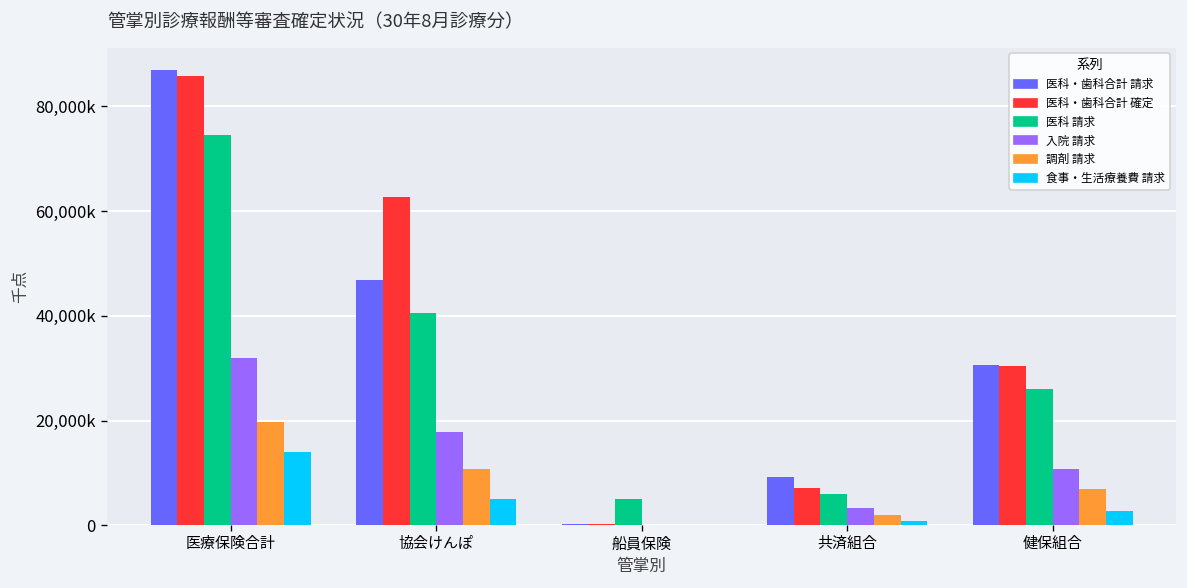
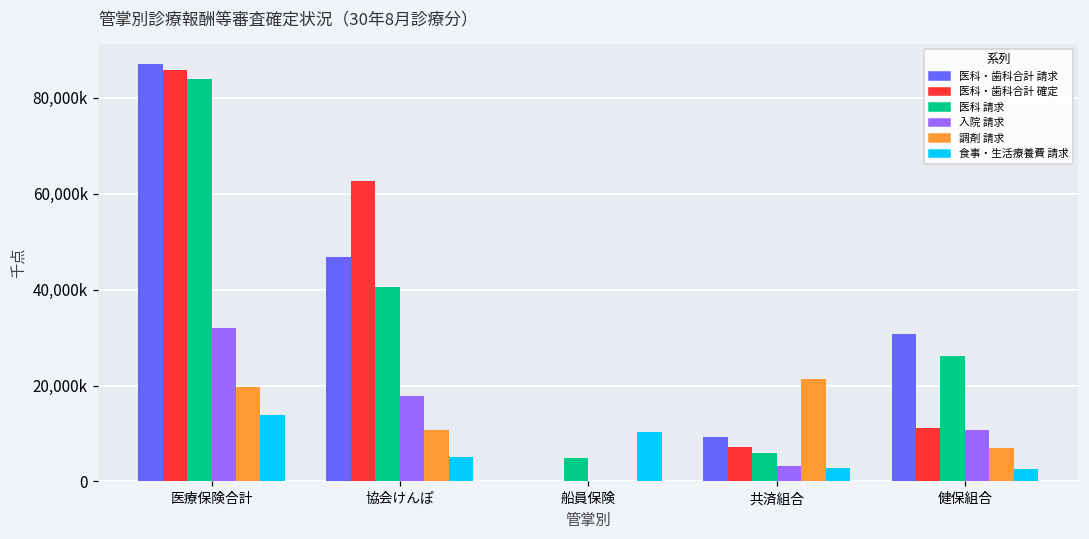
  {
    "医科・歯科合計 確定": {
      "医療保険合計": "86,000,000",
      "協会けんぽ": "63,000,000",
      "共済組合": "7,000,000",
-     "健保組合": "30,000,000"
+     "健保組合": "11,000,000"
    },
    "医科 請求": {
-     "医療保険合計": "75,000,000",
+     "医療保険合計": "84,000,000",
      "協会けんぽ": "41,000,000",
      "船員保険": "5,000,000",
      "共済組合": "6,000,000",
      "健保組合": "26,000,000"
    },
    "調剤 請求": {
      "医療保険合計": "20,000,000",
      "協会けんぽ": "11,000,000",
-     "共済組合": "2,000,000",
+     "共済組合": "21,000,000",
      "健保組合": "7,000,000"
    },
    "食事・生活療養費 請求": {
      "医療保険合計": "14,000,000",
      "協会けんぽ": "5,000,000",
-     "船員保険": "0",
-     "共済組合": "1,000,000",
+     "船員保険": "10,000,000",
+     "共済組合": "3,000,000",
      "健保組合": "3,000,000"
    }
  }
